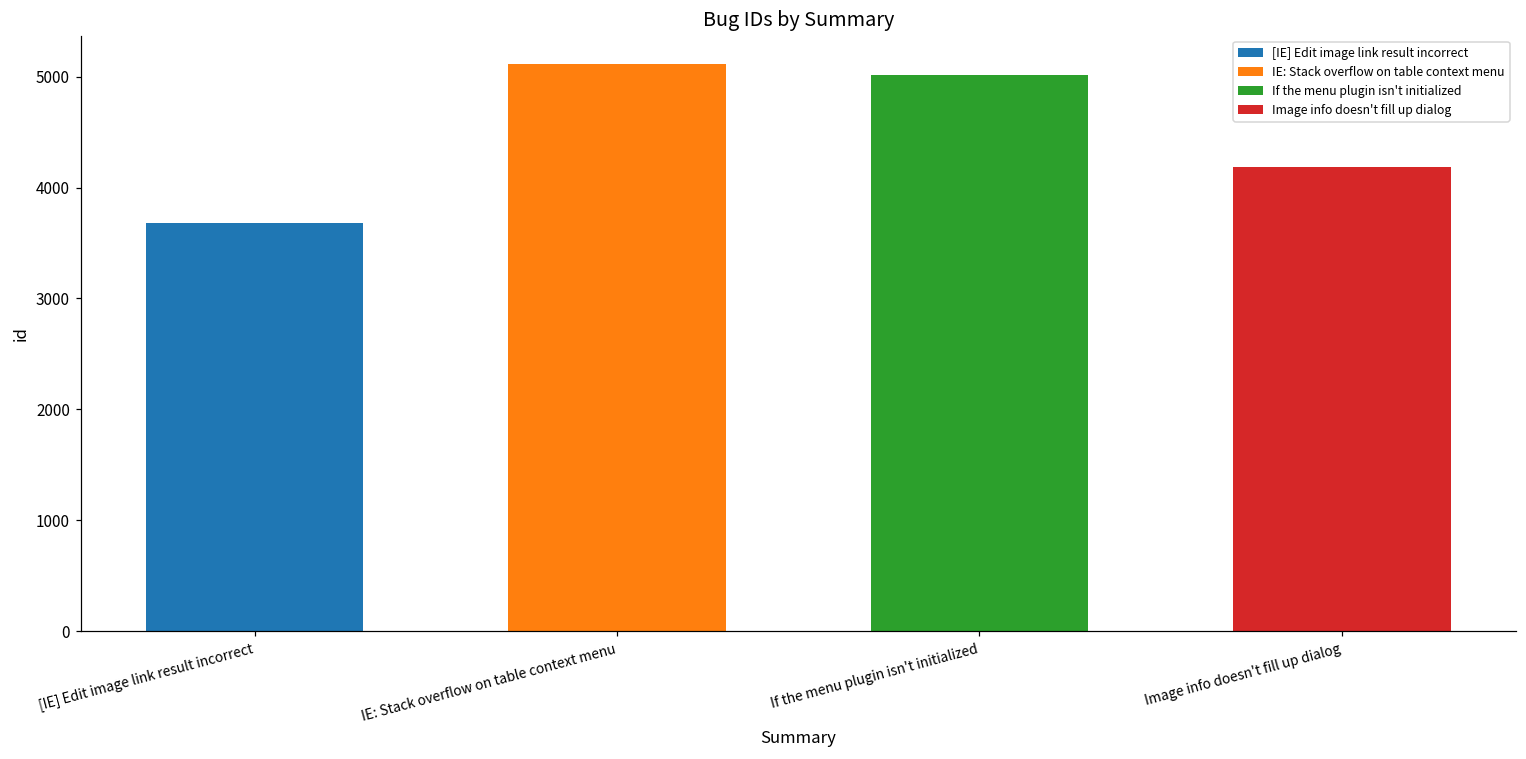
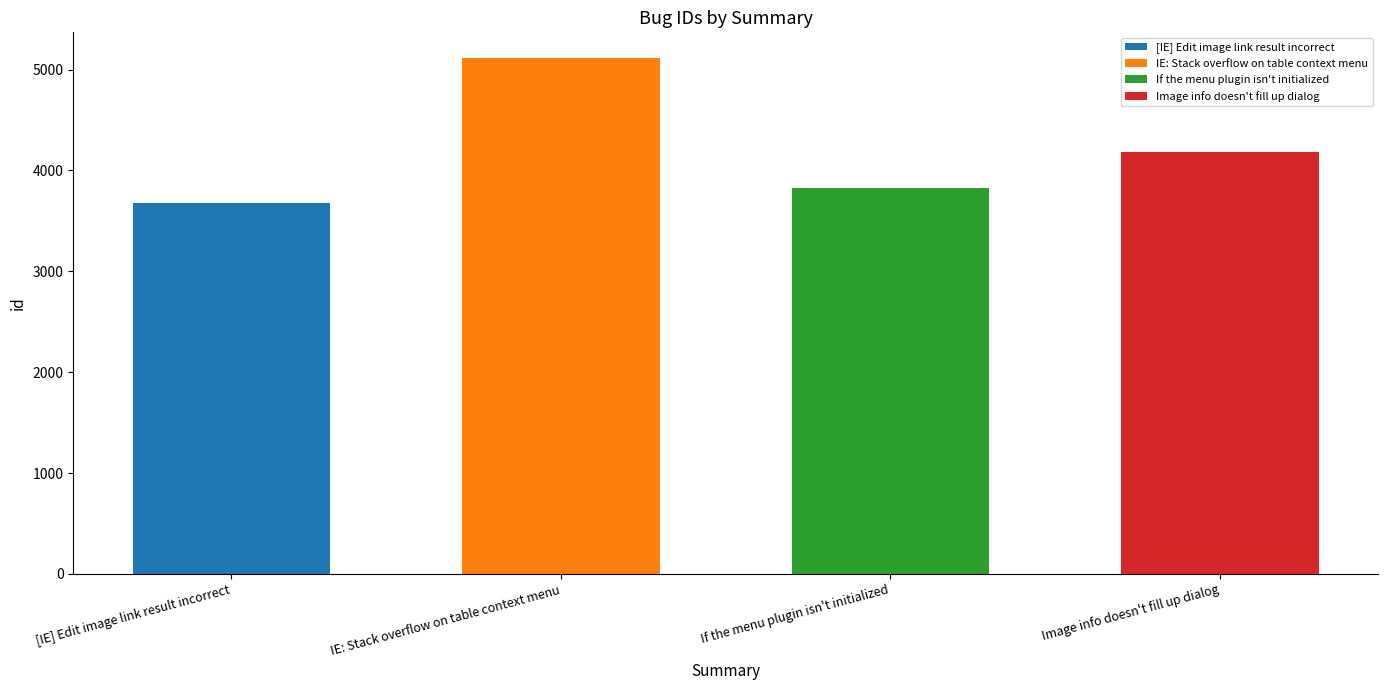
  {
    "[IE] Edit image link result incorrect": 3680,
    "IE: Stack overflow on table context menu": 5110,
-   "If the menu plugin isn't initialized": 5010,
+   "If the menu plugin isn't initialized": 3830,
    "Image info doesn't fill up dialog": 4180
  }
